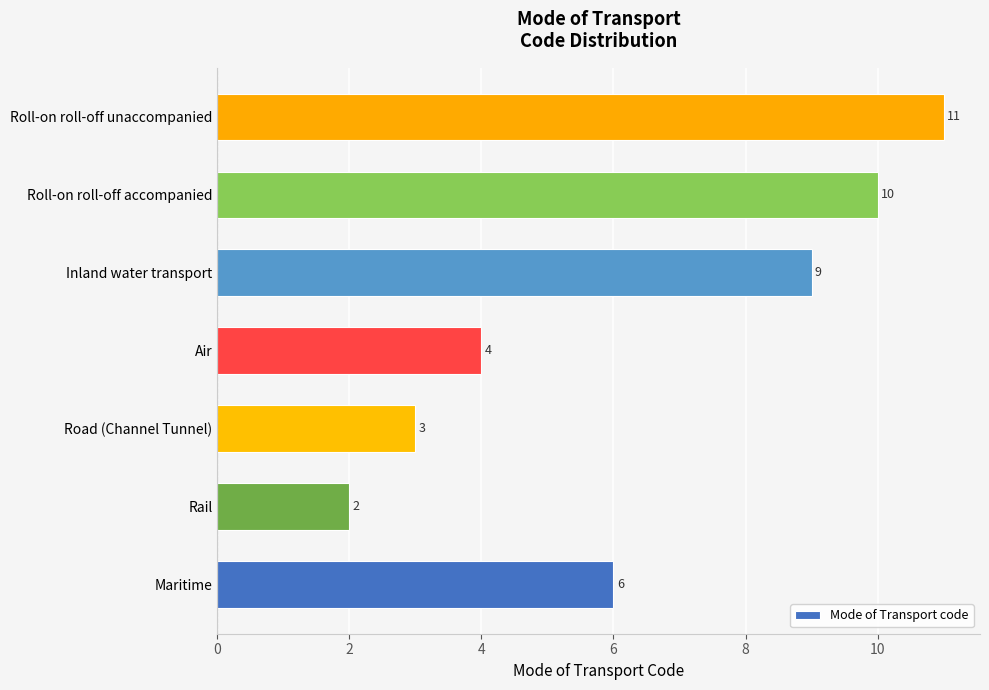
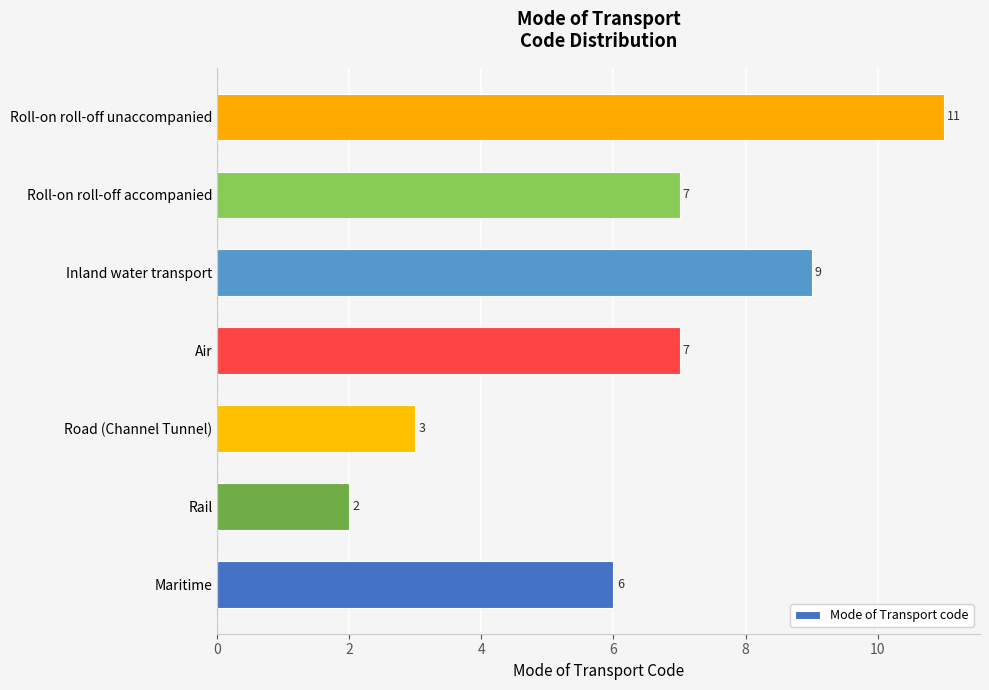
  {
    "Roll-on roll-off unaccompanied": 11,
-   "Roll-on roll-off accompanied": 10,
+   "Roll-on roll-off accompanied": 7,
    "Inland water transport": 9,
-   "Air": 4,
+   "Air": 7,
    "Road (Channel Tunnel)": 3,
    "Rail": 2,
    "Maritime": 6
  }
